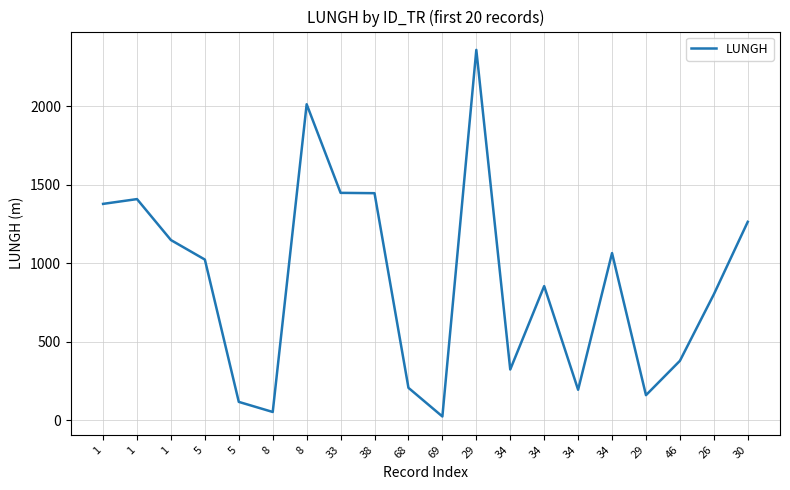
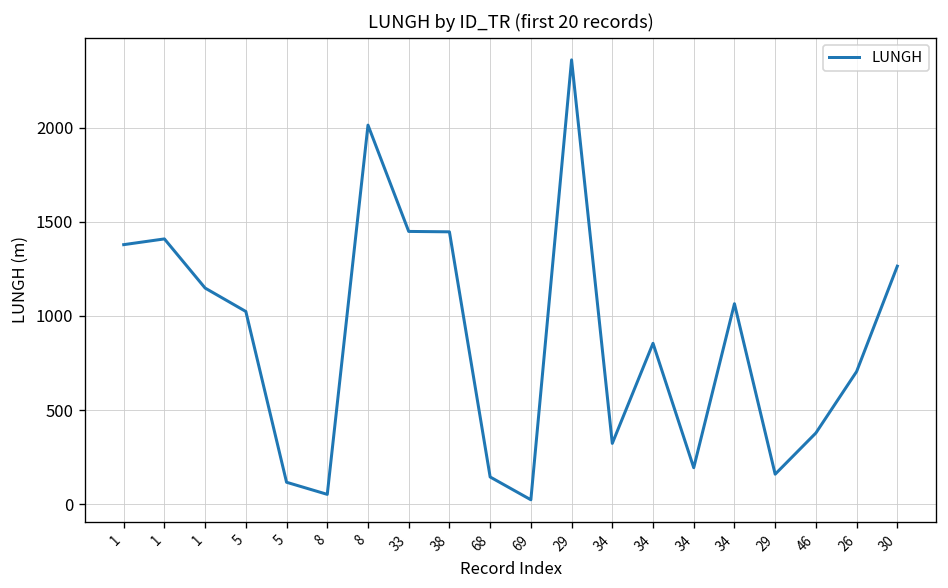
  {
    "33": 1450,
    "38": 1450,
-   "68": 210,
+   "68": 140,
    "69": 20,
    "46": 380,
-   "26": 800,
+   "26": 700,
    "30": 1260
  }
